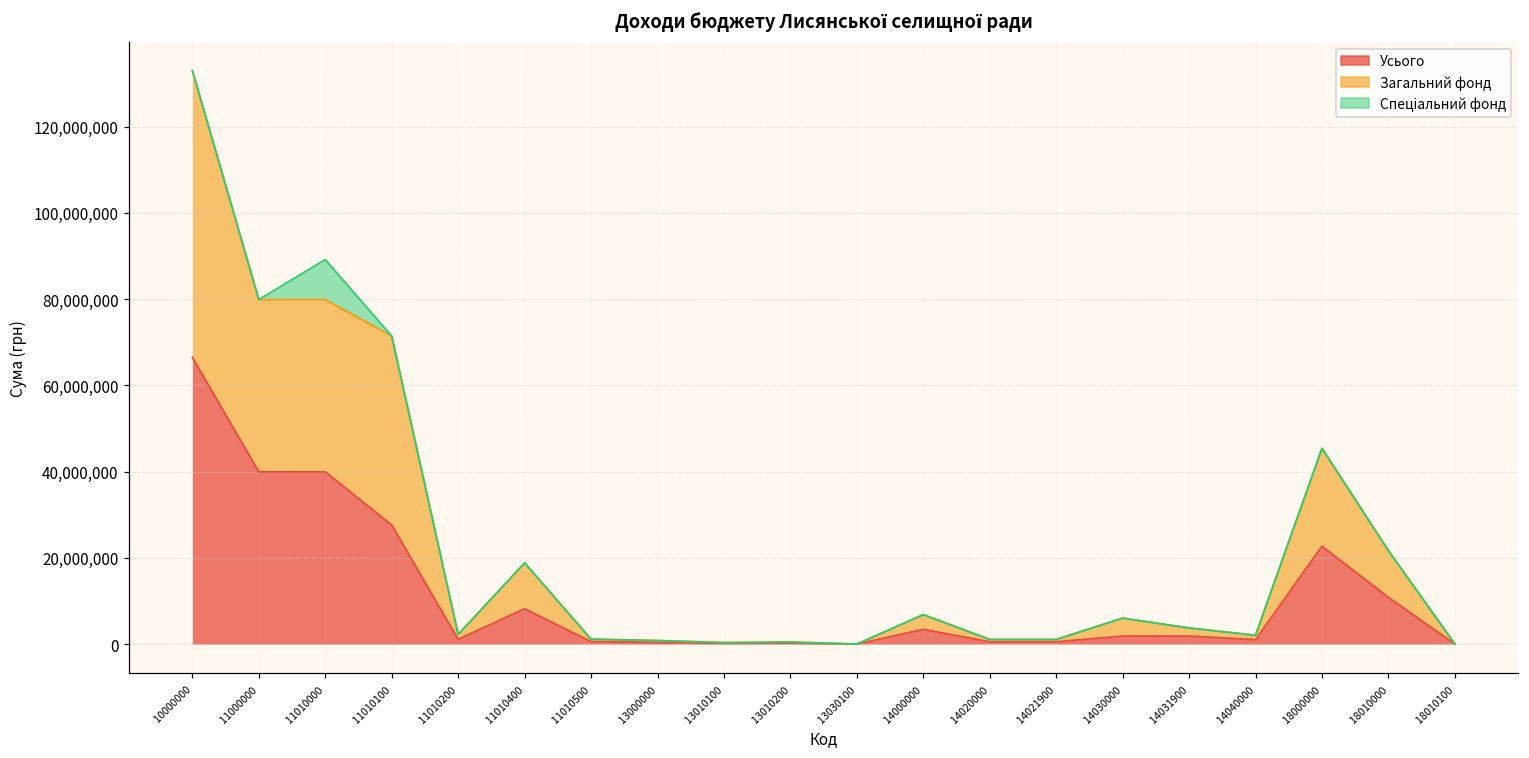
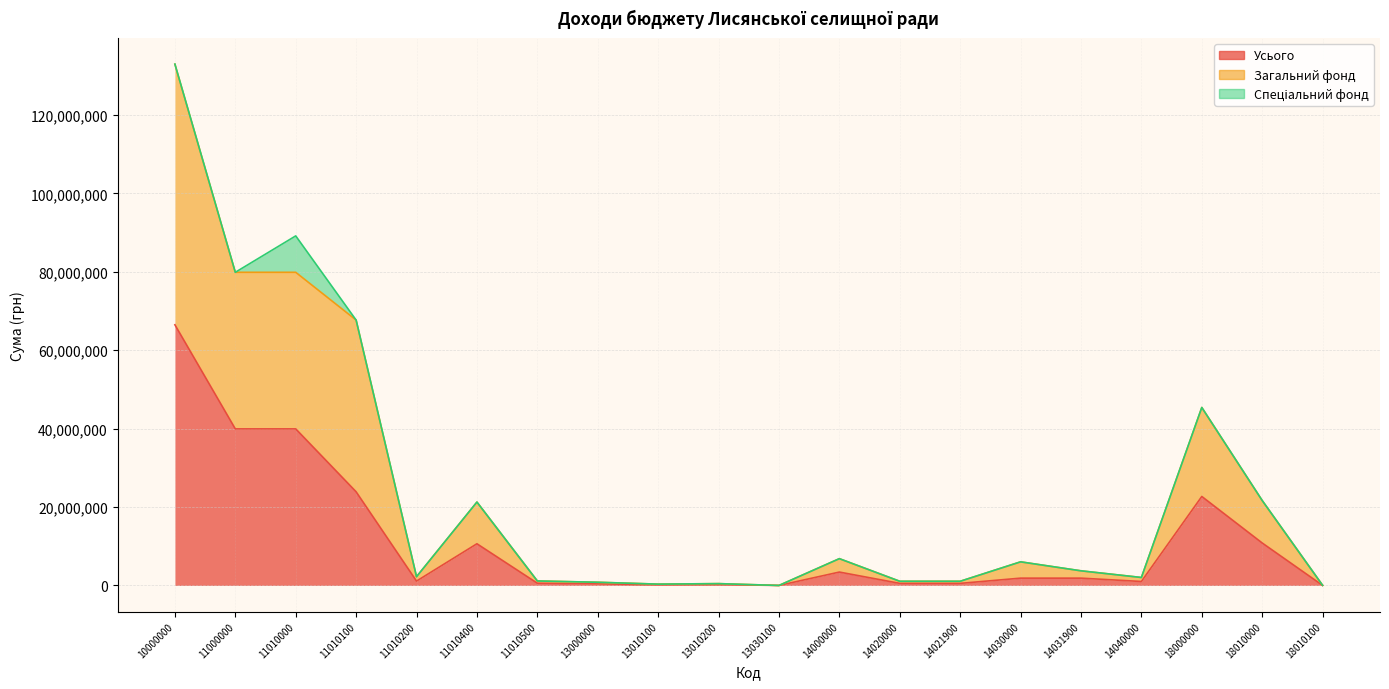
  {
    "Усього": {
      "10000000": "66,000,000",
      "11000000": "40,000,000",
      "11010000": "40,000,000",
-     "11010100": "28,000,000",
+     "11010100": "24,000,000",
      "11010200": "1,000,000",
-     "11010400": "8,000,000",
+     "11010400": "11,000,000",
      "14000000": "3,000,000",
      "14030000": "2,000,000",
      "14031900": "2,000,000",
      "14040000": "1,000,000",
      "18000000": "23,000,000",
      "18010000": "11,000,000"
    },
    "Загальний фонд": {
      "11010000": "40,000,000"
    },
    "Спеціальний фонд": {
      "11010000": "9,000,000"
    }
  }
